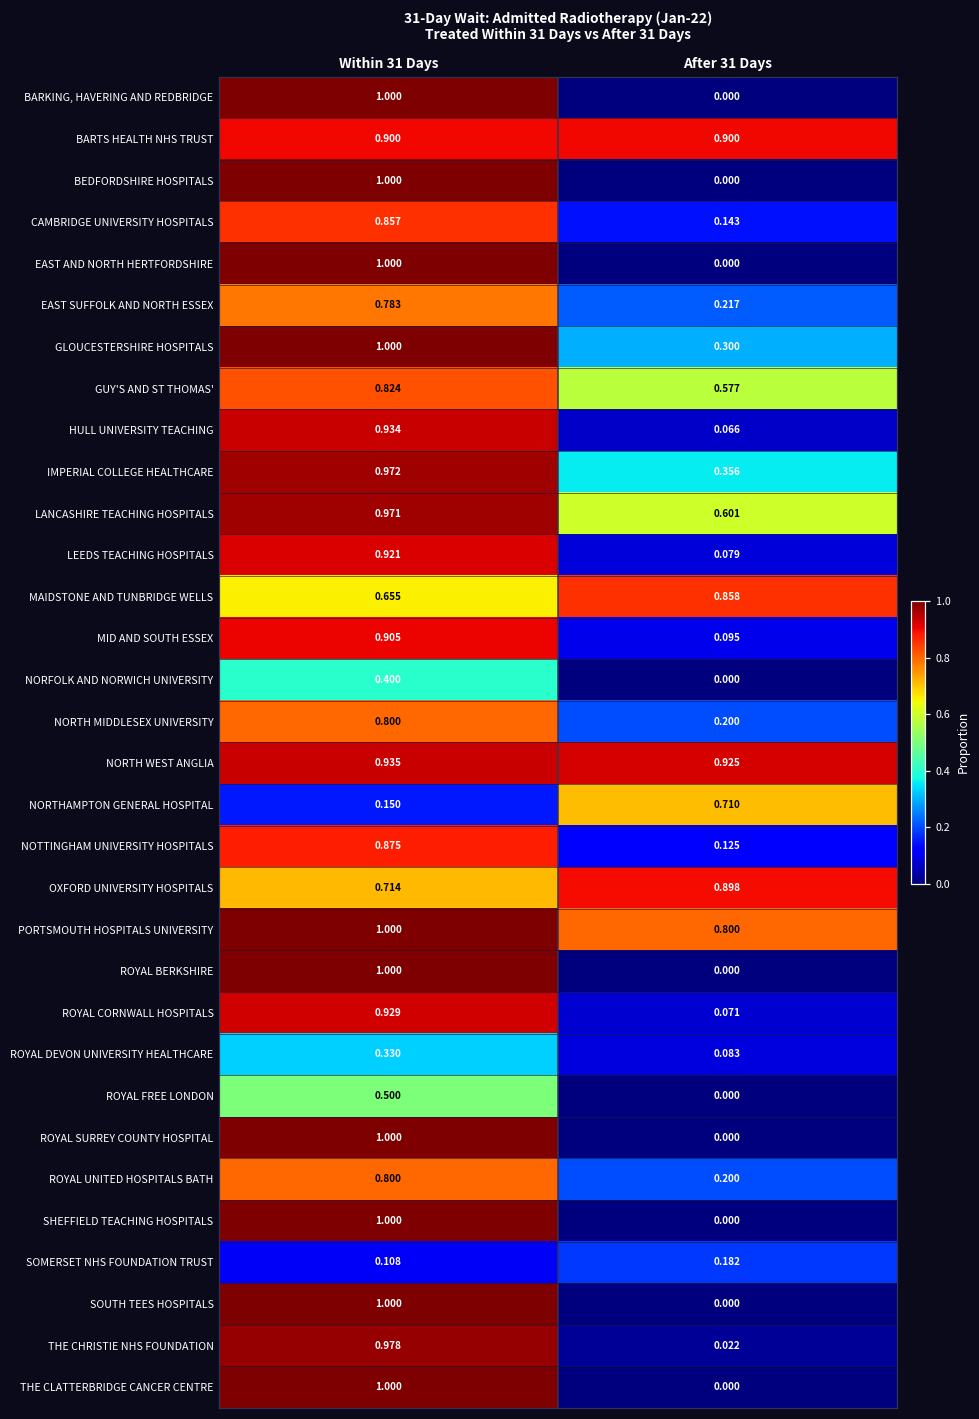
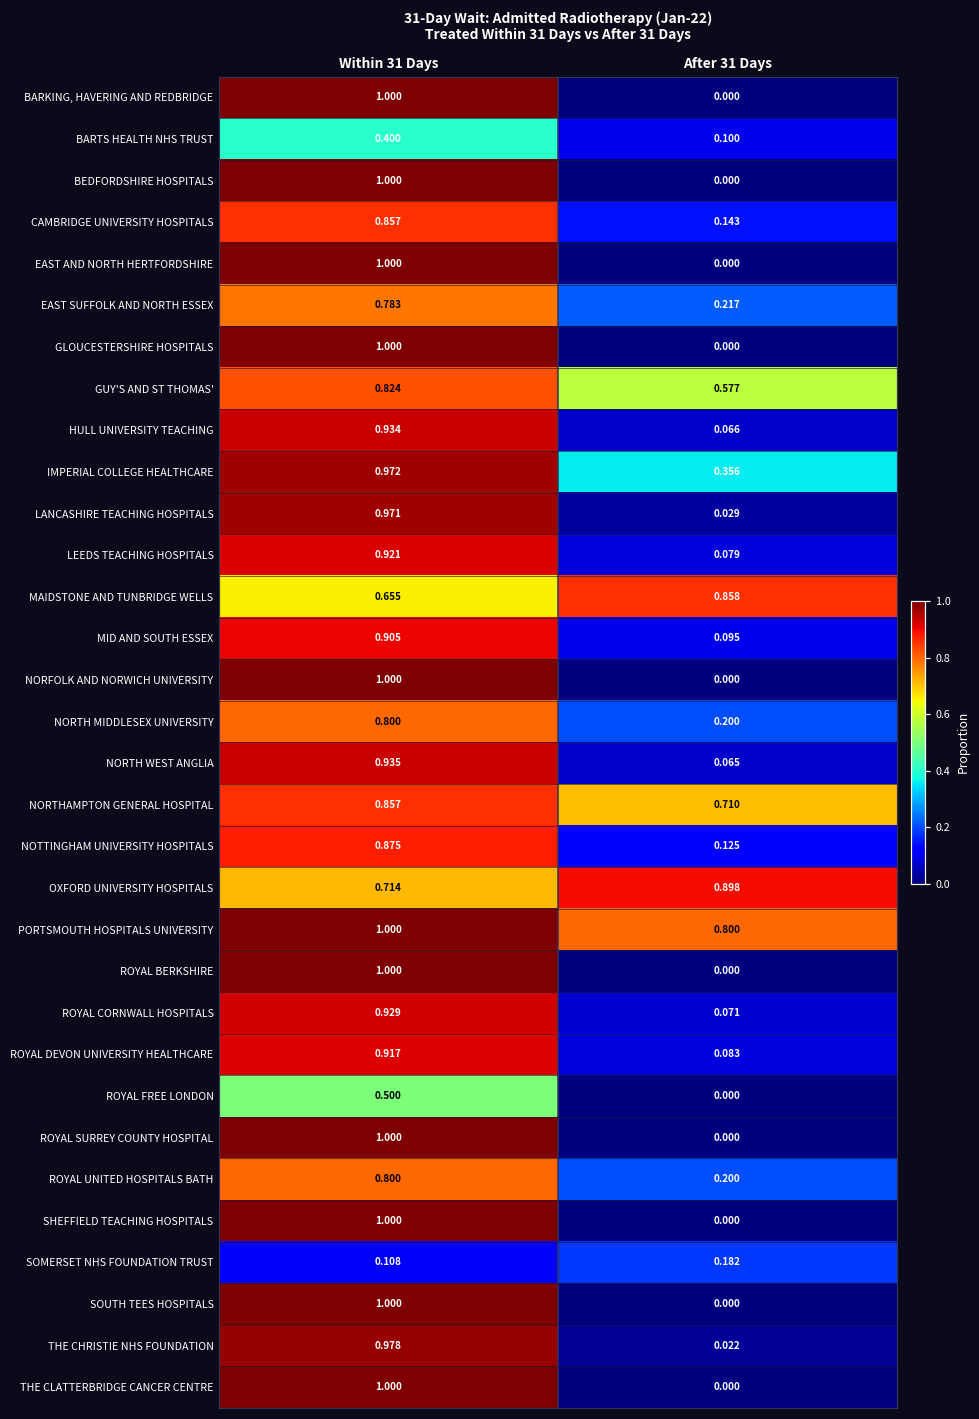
  {
    "BARKING, HAVERING AND REDBRIDGE": {
      "Within 31 Days": 1.000,
      "After 31 Days": 0.000
    },
    "BARTS HEALTH NHS TRUST": {
-     "Within 31 Days": 0.900,
-     "After 31 Days": 0.900
+     "Within 31 Days": 0.400,
+     "After 31 Days": 0.100
    },
    "BEDFORDSHIRE HOSPITALS": {
      "Within 31 Days": 1.000,
      "After 31 Days": 0.000
    },
    "CAMBRIDGE UNIVERSITY HOSPITALS": {
      "Within 31 Days": 0.857,
      "After 31 Days": 0.143
    },
    "EAST AND NORTH HERTFORDSHIRE": {
      "Within 31 Days": 1.000,
      "After 31 Days": 0.000
    },
    "EAST SUFFOLK AND NORTH ESSEX": {
      "Within 31 Days": 0.783,
      "After 31 Days": 0.217
    },
    "GLOUCESTERSHIRE HOSPITALS": {
      "Within 31 Days": 1.000,
-     "After 31 Days": 0.300
+     "After 31 Days": 0.000
    },
    "GUY'S AND ST THOMAS'": {
      "Within 31 Days": 0.824,
      "After 31 Days": 0.577
    },
    "HULL UNIVERSITY TEACHING": {
      "Within 31 Days": 0.934,
      "After 31 Days": 0.066
    },
    "IMPERIAL COLLEGE HEALTHCARE": {
      "Within 31 Days": 0.972,
      "After 31 Days": 0.356
    },
    "LANCASHIRE TEACHING HOSPITALS": {
      "Within 31 Days": 0.971,
-     "After 31 Days": 0.601
+     "After 31 Days": 0.029
    },
    "LEEDS TEACHING HOSPITALS": {
      "Within 31 Days": 0.921,
      "After 31 Days": 0.079
    },
    "MAIDSTONE AND TUNBRIDGE WELLS": {
      "Within 31 Days": 0.655,
      "After 31 Days": 0.858
    },
    "MID AND SOUTH ESSEX": {
      "Within 31 Days": 0.905,
      "After 31 Days": 0.095
    },
    "NORFOLK AND NORWICH UNIVERSITY": {
-     "Within 31 Days": 0.400,
+     "Within 31 Days": 1.000,
      "After 31 Days": 0.000
    },
    "NORTH MIDDLESEX UNIVERSITY": {
      "Within 31 Days": 0.800,
      "After 31 Days": 0.200
    },
    "NORTH WEST ANGLIA": {
      "Within 31 Days": 0.935,
-     "After 31 Days": 0.925
+     "After 31 Days": 0.065
    },
    "NORTHAMPTON GENERAL HOSPITAL": {
-     "Within 31 Days": 0.150,
+     "Within 31 Days": 0.857,
      "After 31 Days": 0.710
    },
    "NOTTINGHAM UNIVERSITY HOSPITALS": {
      "Within 31 Days": 0.875,
      "After 31 Days": 0.125
    },
    "OXFORD UNIVERSITY HOSPITALS": {
      "Within 31 Days": 0.714,
      "After 31 Days": 0.898
    },
    "PORTSMOUTH HOSPITALS UNIVERSITY": {
      "Within 31 Days": 1.000,
      "After 31 Days": 0.800
    },
    "ROYAL BERKSHIRE": {
      "Within 31 Days": 1.000,
      "After 31 Days": 0.000
    },
    "ROYAL CORNWALL HOSPITALS": {
      "Within 31 Days": 0.929,
      "After 31 Days": 0.071
    },
    "ROYAL DEVON UNIVERSITY HEALTHCARE": {
-     "Within 31 Days": 0.330,
+     "Within 31 Days": 0.917,
      "After 31 Days": 0.083
    },
    "ROYAL FREE LONDON": {
      "Within 31 Days": 0.500,
      "After 31 Days": 0.000
    },
    "ROYAL SURREY COUNTY HOSPITAL": {
      "Within 31 Days": 1.000,
      "After 31 Days": 0.000
    },
    "ROYAL UNITED HOSPITALS BATH": {
      "Within 31 Days": 0.800,
      "After 31 Days": 0.200
    },
    "SHEFFIELD TEACHING HOSPITALS": {
      "Within 31 Days": 1.000,
      "After 31 Days": 0.000
    },
    "SOMERSET NHS FOUNDATION TRUST": {
      "Within 31 Days": 0.108,
      "After 31 Days": 0.182
    },
    "SOUTH TEES HOSPITALS": {
      "Within 31 Days": 1.000,
      "After 31 Days": 0.000
    },
    "THE CHRISTIE NHS FOUNDATION": {
      "Within 31 Days": 0.978,
      "After 31 Days": 0.022
    },
    "THE CLATTERBRIDGE CANCER CENTRE": {
      "Within 31 Days": 1.000,
      "After 31 Days": 0.000
    }
  }
